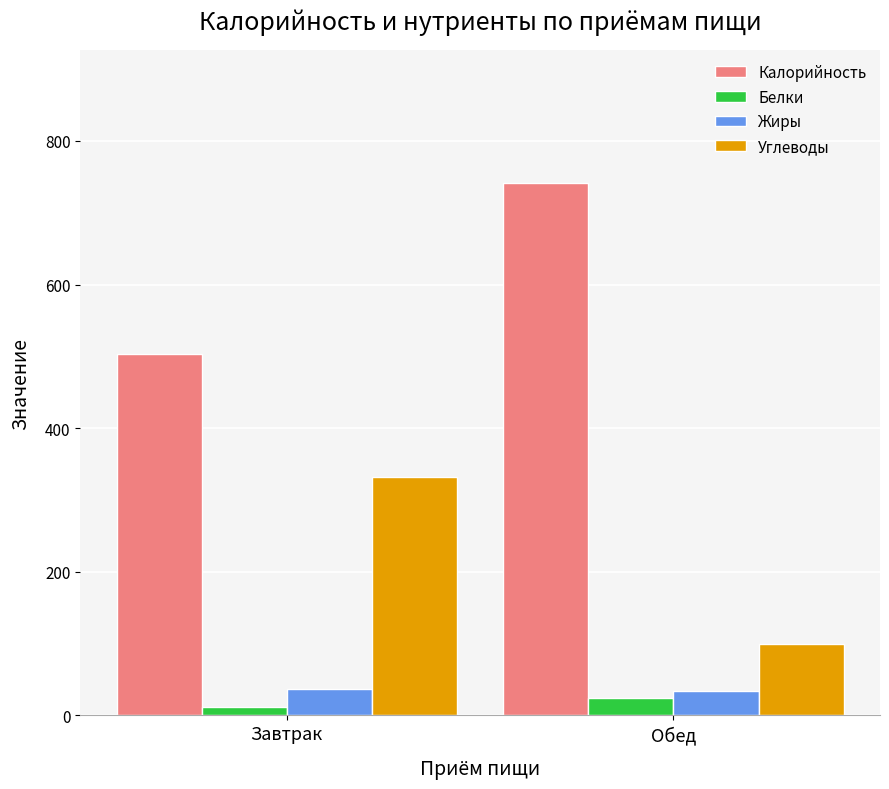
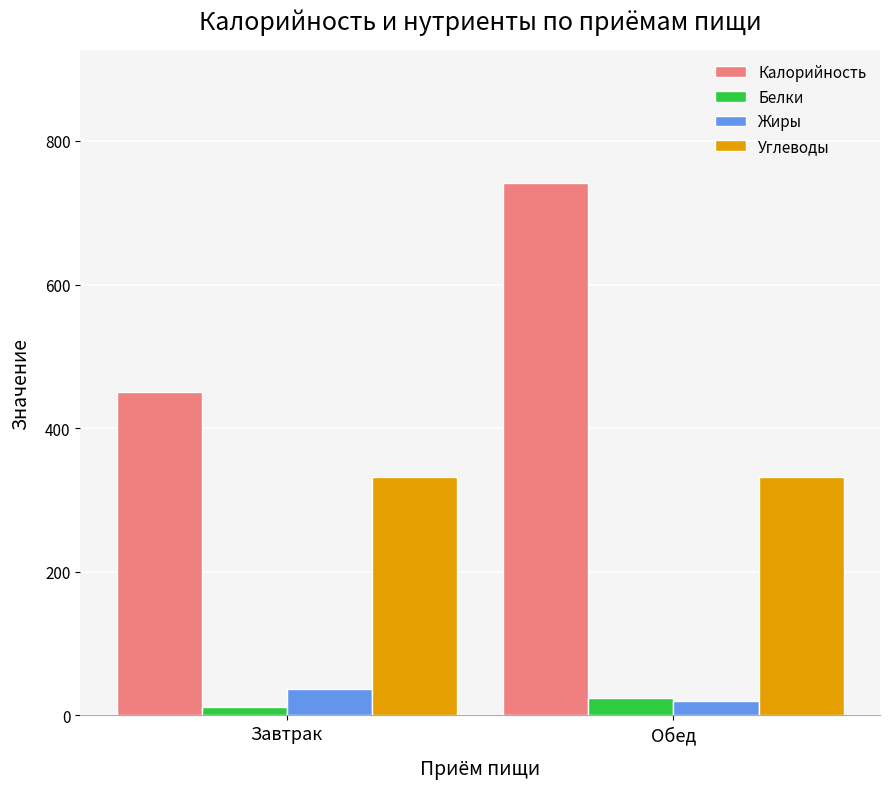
  {
    "Калорийность": {
-     "Завтрак": 500,
+     "Завтрак": 450,
      "Обед": 740
    },
    "Белки": {
      "Завтрак": 10,
      "Обед": 20
    },
    "Жиры": {
      "Завтрак": 40,
-     "Обед": 30
+     "Обед": 20
    },
    "Углеводы": {
      "Завтрак": 330,
-     "Обед": 100
+     "Обед": 330
    }
  }
